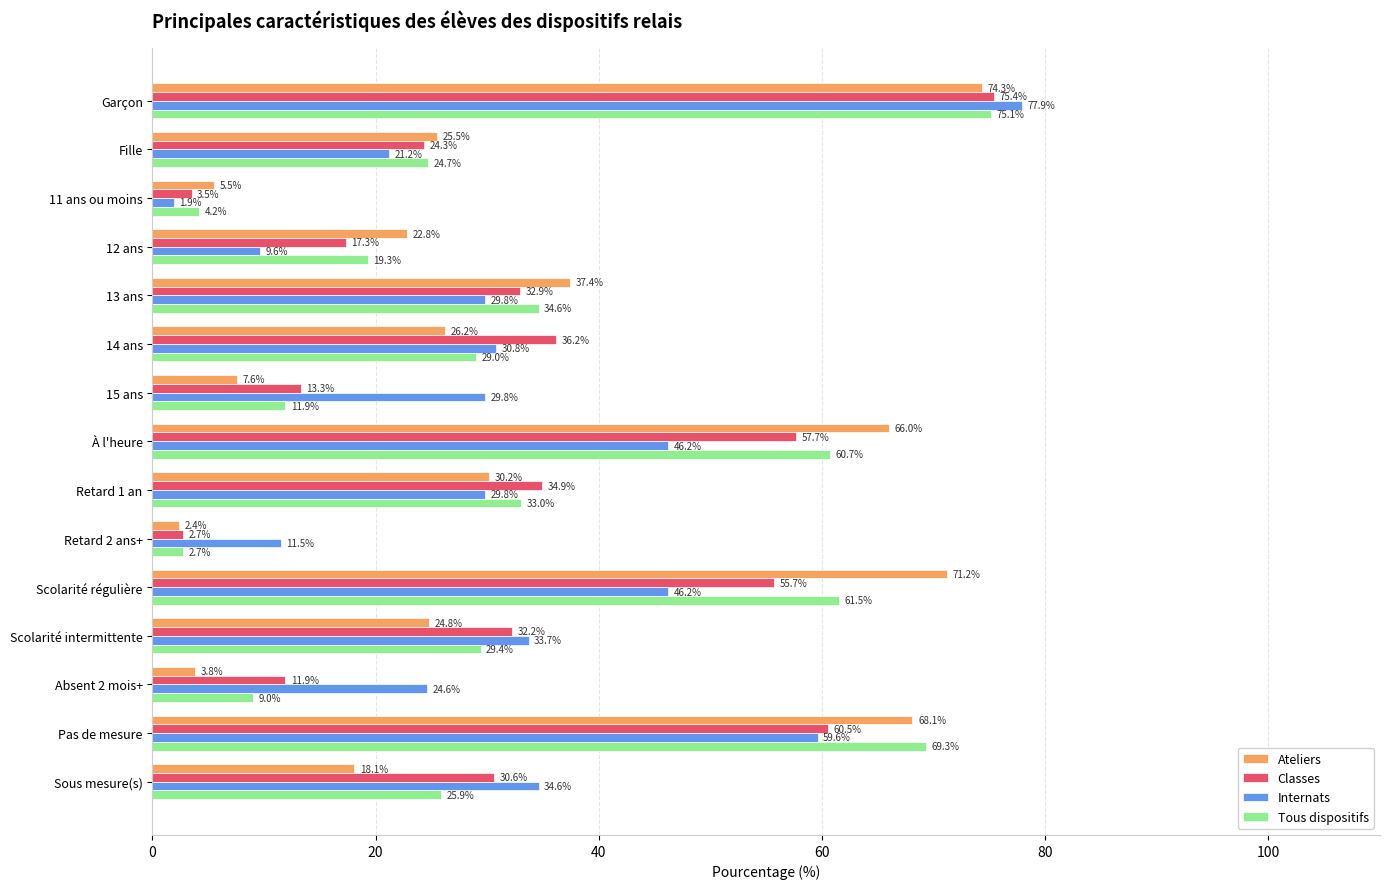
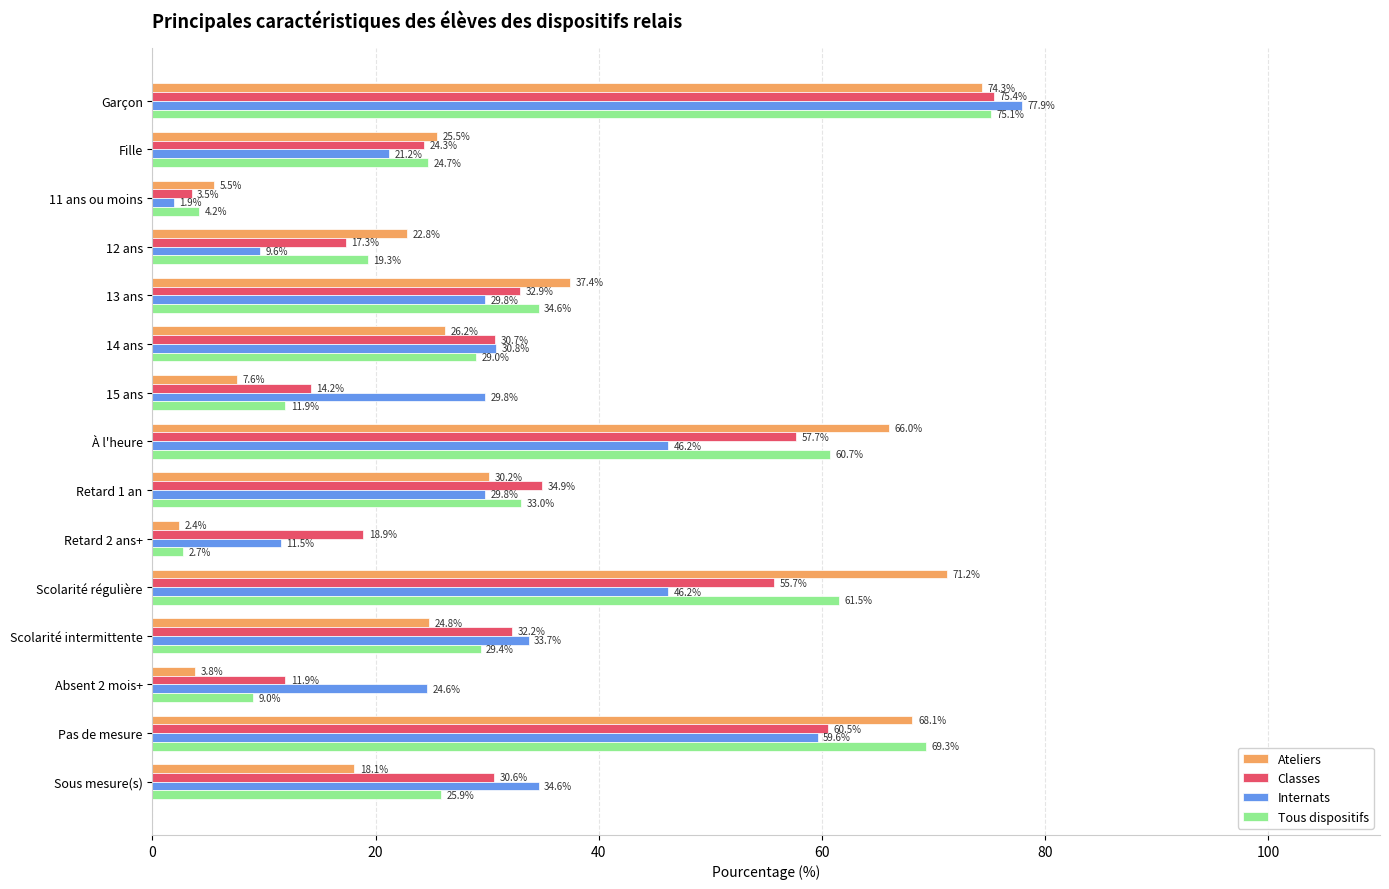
  {
    "Ateliers": {
      "Garçon": "74.3%",
      "Fille": "25.5%",
      "11 ans ou moins": "5.5%",
      "12 ans": "22.8%",
      "13 ans": "37.4%",
      "14 ans": "26.2%",
      "15 ans": "7.6%",
      "À l'heure": "66.0%",
      "Retard 1 an": "30.2%",
      "Retard 2 ans+": "2.4%",
      "Scolarité régulière": "71.2%",
      "Scolarité intermittente": "24.8%",
      "Absent 2 mois+": "3.8%",
      "Pas de mesure": "68.1%",
      "Sous mesure(s)": "18.1%"
    },
    "Classes": {
      "Garçon": "75.4%",
      "Fille": "24.3%",
      "11 ans ou moins": "3.5%",
      "12 ans": "17.3%",
      "13 ans": "32.9%",
-     "14 ans": "36.2%",
-     "15 ans": "13.3%",
+     "14 ans": "30.7%",
+     "15 ans": "14.2%",
      "À l'heure": "57.7%",
      "Retard 1 an": "34.9%",
-     "Retard 2 ans+": "2.7%",
+     "Retard 2 ans+": "18.9%",
      "Scolarité régulière": "55.7%",
      "Scolarité intermittente": "32.2%",
      "Absent 2 mois+": "11.9%",
      "Pas de mesure": "60.5%",
      "Sous mesure(s)": "30.6%"
    },
    "Internats": {
      "Garçon": "77.9%",
      "Fille": "21.2%",
      "11 ans ou moins": "1.9%",
      "12 ans": "9.6%",
      "13 ans": "29.8%",
      "14 ans": "30.8%",
      "15 ans": "29.8%",
      "À l'heure": "46.2%",
      "Retard 1 an": "29.8%",
      "Retard 2 ans+": "11.5%",
      "Scolarité régulière": "46.2%",
      "Scolarité intermittente": "33.7%",
      "Absent 2 mois+": "24.6%",
      "Pas de mesure": "59.6%",
      "Sous mesure(s)": "34.6%"
    },
    "Tous dispositifs": {
      "Garçon": "75.1%",
      "Fille": "24.7%",
      "11 ans ou moins": "4.2%",
      "12 ans": "19.3%",
      "13 ans": "34.6%",
      "14 ans": "29.0%",
      "15 ans": "11.9%",
      "À l'heure": "60.7%",
      "Retard 1 an": "33.0%",
      "Retard 2 ans+": "2.7%",
      "Scolarité régulière": "61.5%",
      "Scolarité intermittente": "29.4%",
      "Absent 2 mois+": "9.0%",
      "Pas de mesure": "69.3%",
      "Sous mesure(s)": "25.9%"
    }
  }
